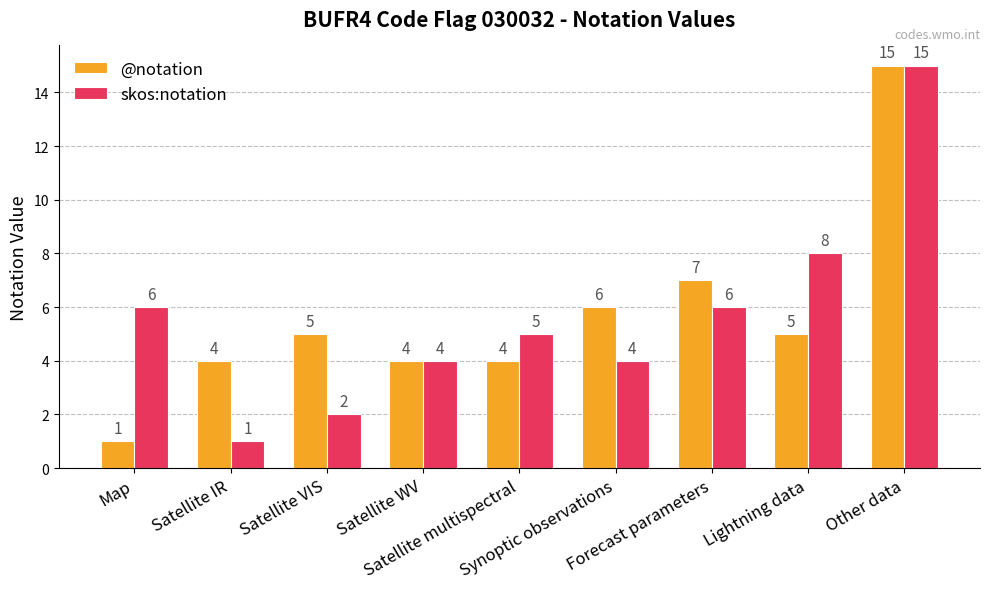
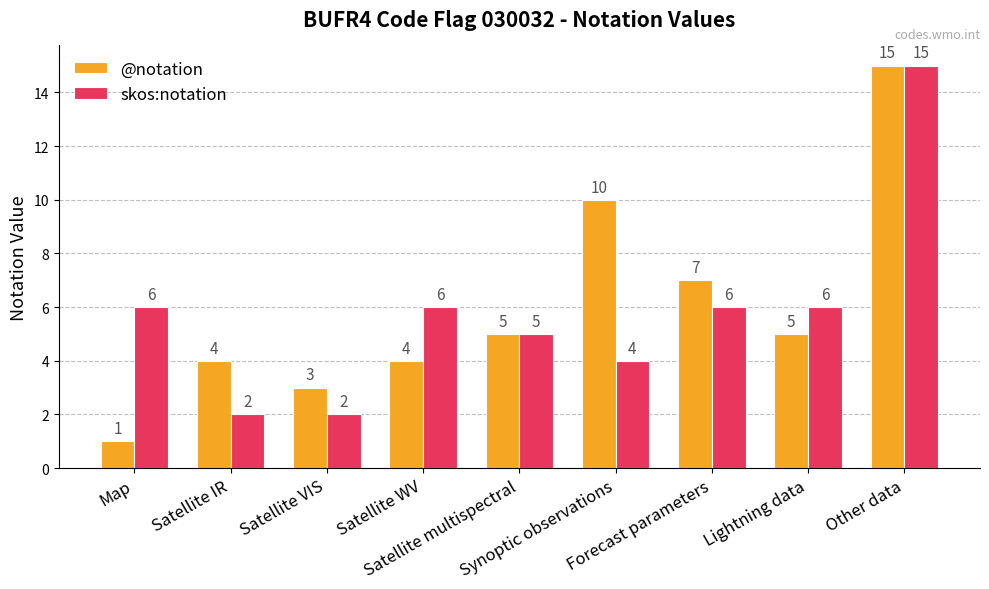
  {
    "@notation": {
      "Map": 1,
      "Satellite IR": 4,
-     "Satellite VIS": 5,
+     "Satellite VIS": 3,
      "Satellite WV": 4,
-     "Satellite multispectral": 4,
-     "Synoptic observations": 6,
+     "Satellite multispectral": 5,
+     "Synoptic observations": 10,
      "Forecast parameters": 7,
      "Lightning data": 5,
      "Other data": 15
    },
    "skos:notation": {
      "Map": 6,
-     "Satellite IR": 1,
+     "Satellite IR": 2,
      "Satellite VIS": 2,
-     "Satellite WV": 4,
+     "Satellite WV": 6,
      "Satellite multispectral": 5,
      "Synoptic observations": 4,
      "Forecast parameters": 6,
-     "Lightning data": 8,
+     "Lightning data": 6,
      "Other data": 15
    }
  }
